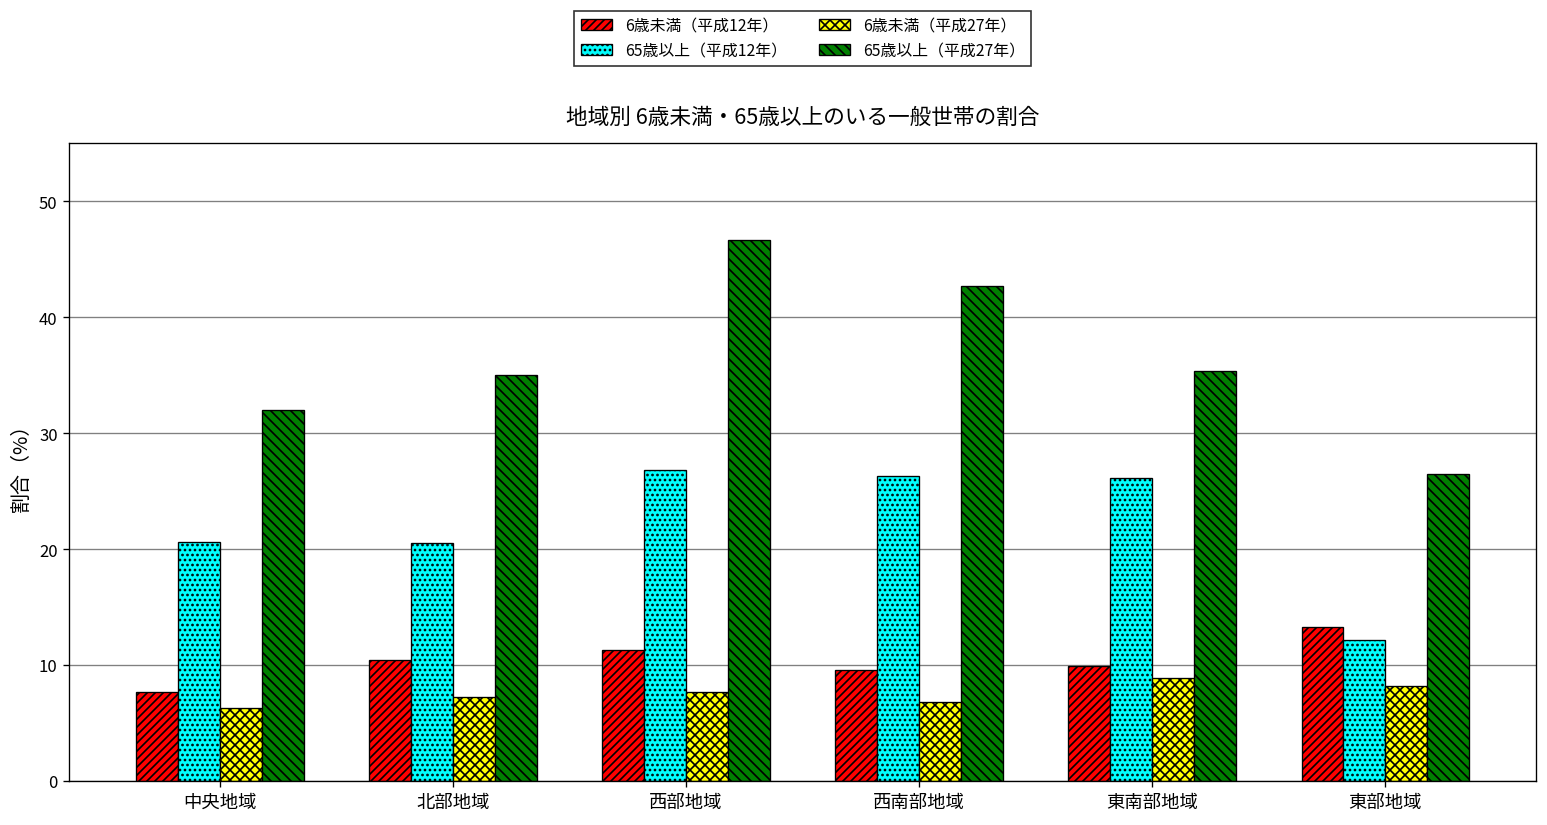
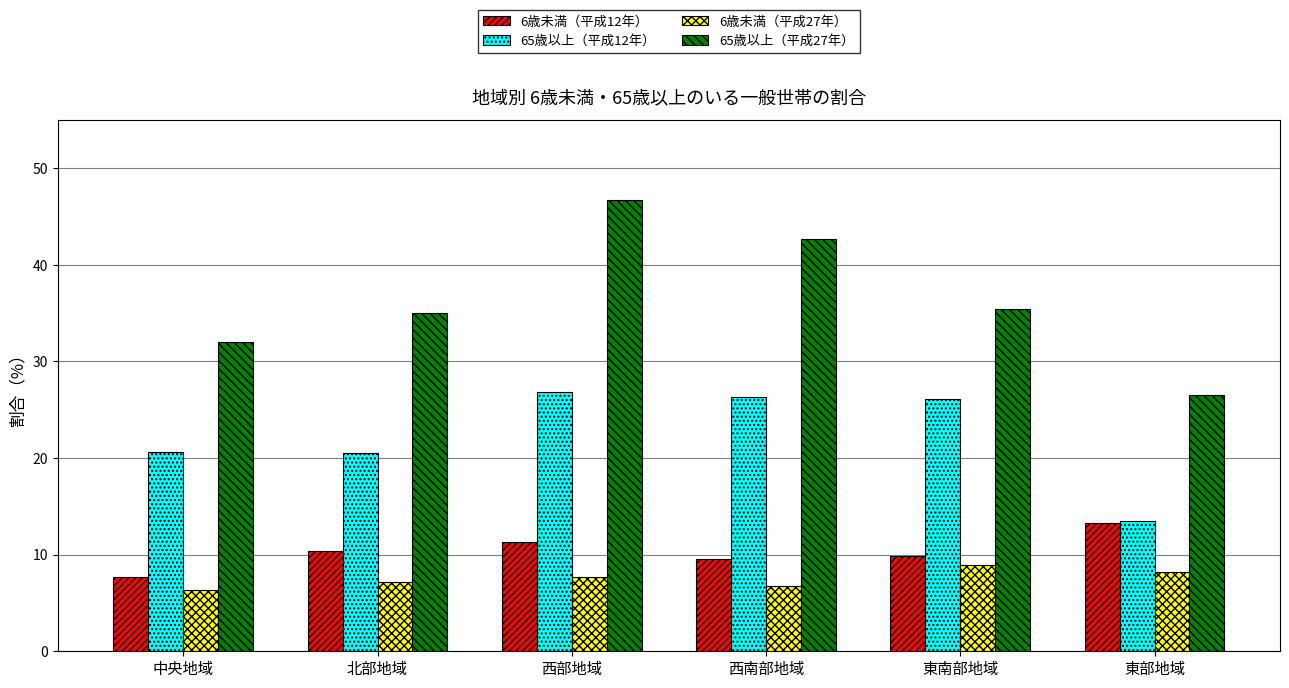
  {
    "6歳未満（平成12年）": {
      "中央地域": 8,
      "北部地域": 10,
      "西部地域": 11,
      "西南部地域": 10,
      "東南部地域": 10,
      "東部地域": 13
    },
    "65歳以上（平成12年）": {
      "中央地域": 21,
      "北部地域": 21,
      "西部地域": 27,
      "西南部地域": 26,
      "東南部地域": 26,
-     "東部地域": 12
+     "東部地域": 14
    },
    "6歳未満（平成27年）": {
      "中央地域": 6,
      "北部地域": 7,
      "西部地域": 8,
      "西南部地域": 7,
      "東南部地域": 9,
      "東部地域": 8
    },
    "65歳以上（平成27年）": {
      "中央地域": 32,
      "北部地域": 35,
      "西部地域": 47,
      "西南部地域": 43,
      "東南部地域": 35,
      "東部地域": 27
    }
  }
